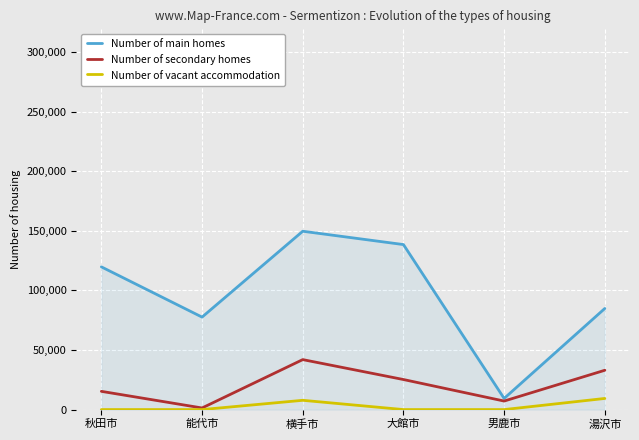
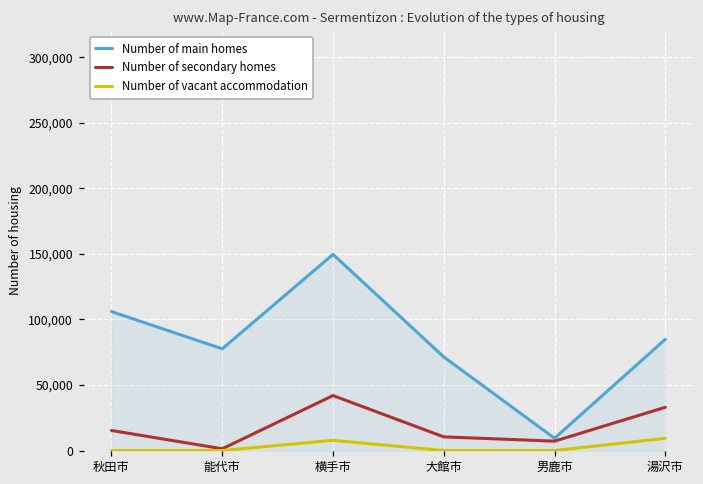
  {
    "Number of main homes": {
-     "秋田市": "120,000",
+     "秋田市": "106,000",
      "能代市": "78,000",
      "横手市": "150,000",
-     "大館市": "139,000",
+     "大館市": "71,000",
      "男鹿市": "9,000",
      "湯沢市": "85,000"
    },
    "Number of secondary homes": {
      "秋田市": "15,000",
      "横手市": "42,000",
-     "大館市": "25,000",
+     "大館市": "10,000",
      "男鹿市": "7,000",
      "湯沢市": "33,000"
    },
    "Number of vacant accommodation": {
      "秋田市": "0",
      "横手市": "8,000",
      "大館市": "0",
      "男鹿市": "0",
      "湯沢市": "9,000"
    }
  }
